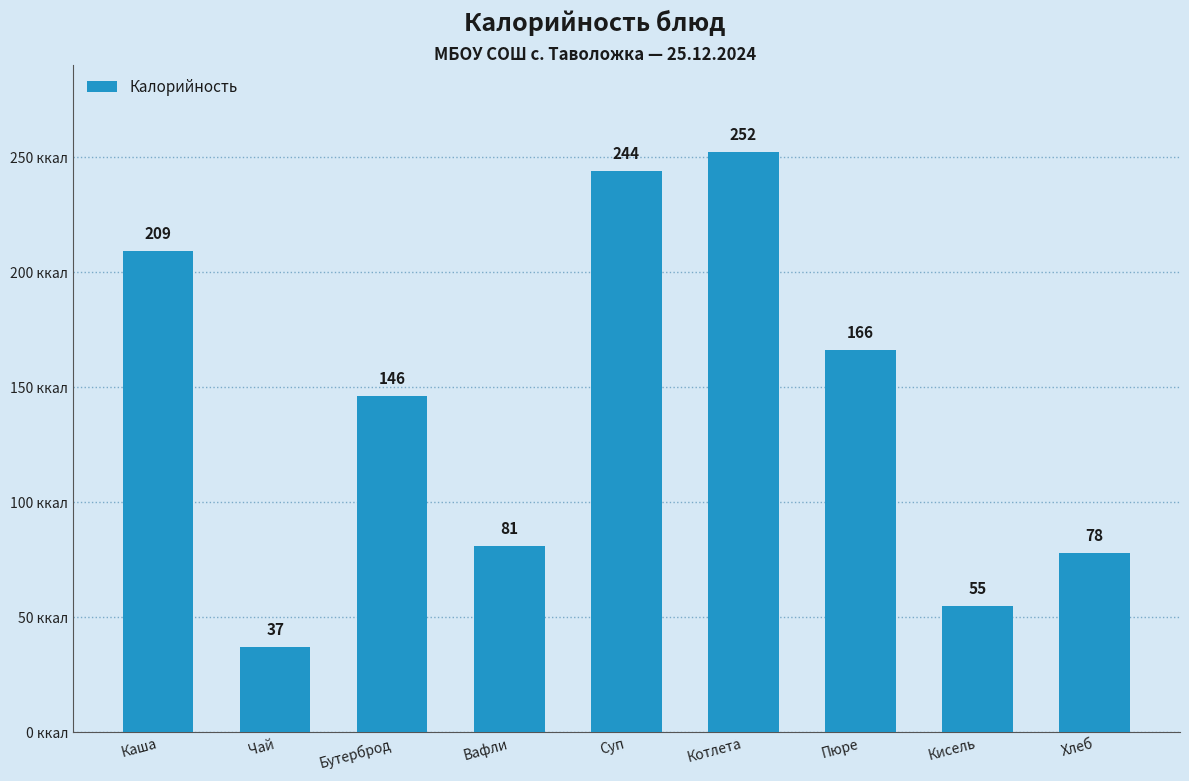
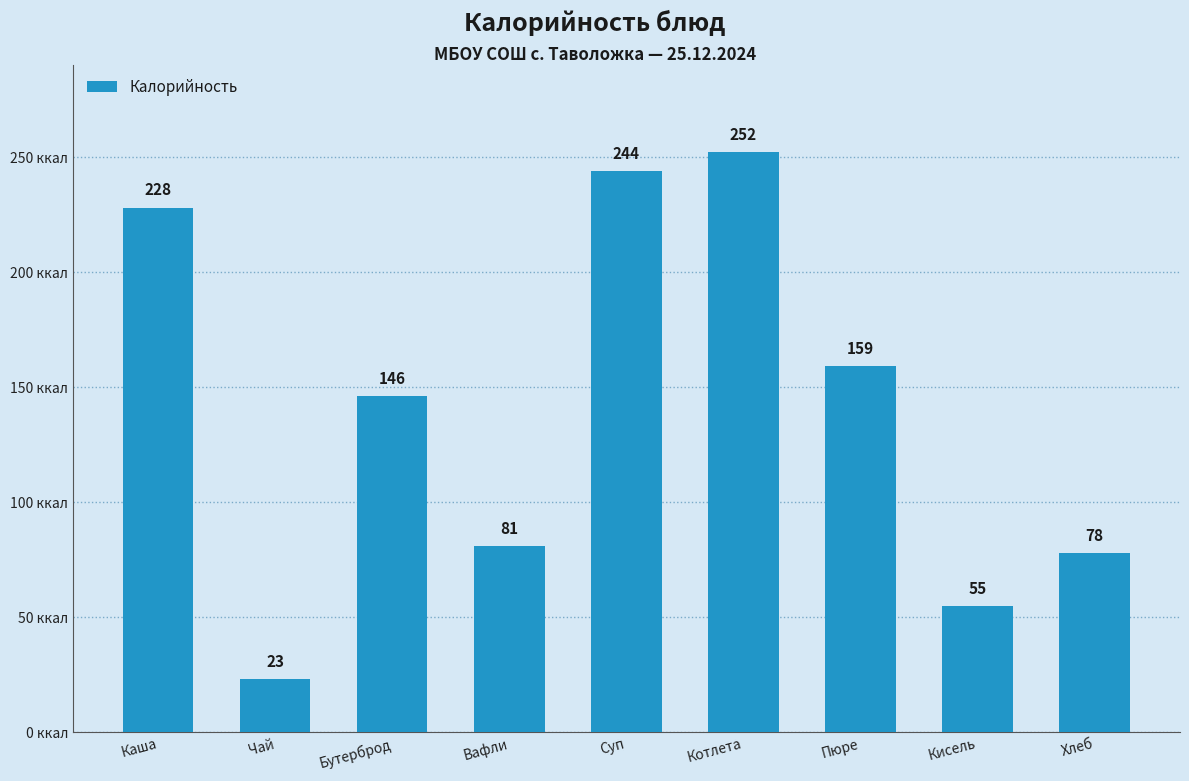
  {
-   "Каша": 209,
-   "Чай": 37,
+   "Каша": 228,
+   "Чай": 23,
    "Бутерброд": 146,
    "Вафли": 81,
    "Суп": 244,
    "Котлета": 252,
-   "Пюре": 166,
+   "Пюре": 159,
    "Кисель": 55,
    "Хлеб": 78
  }
